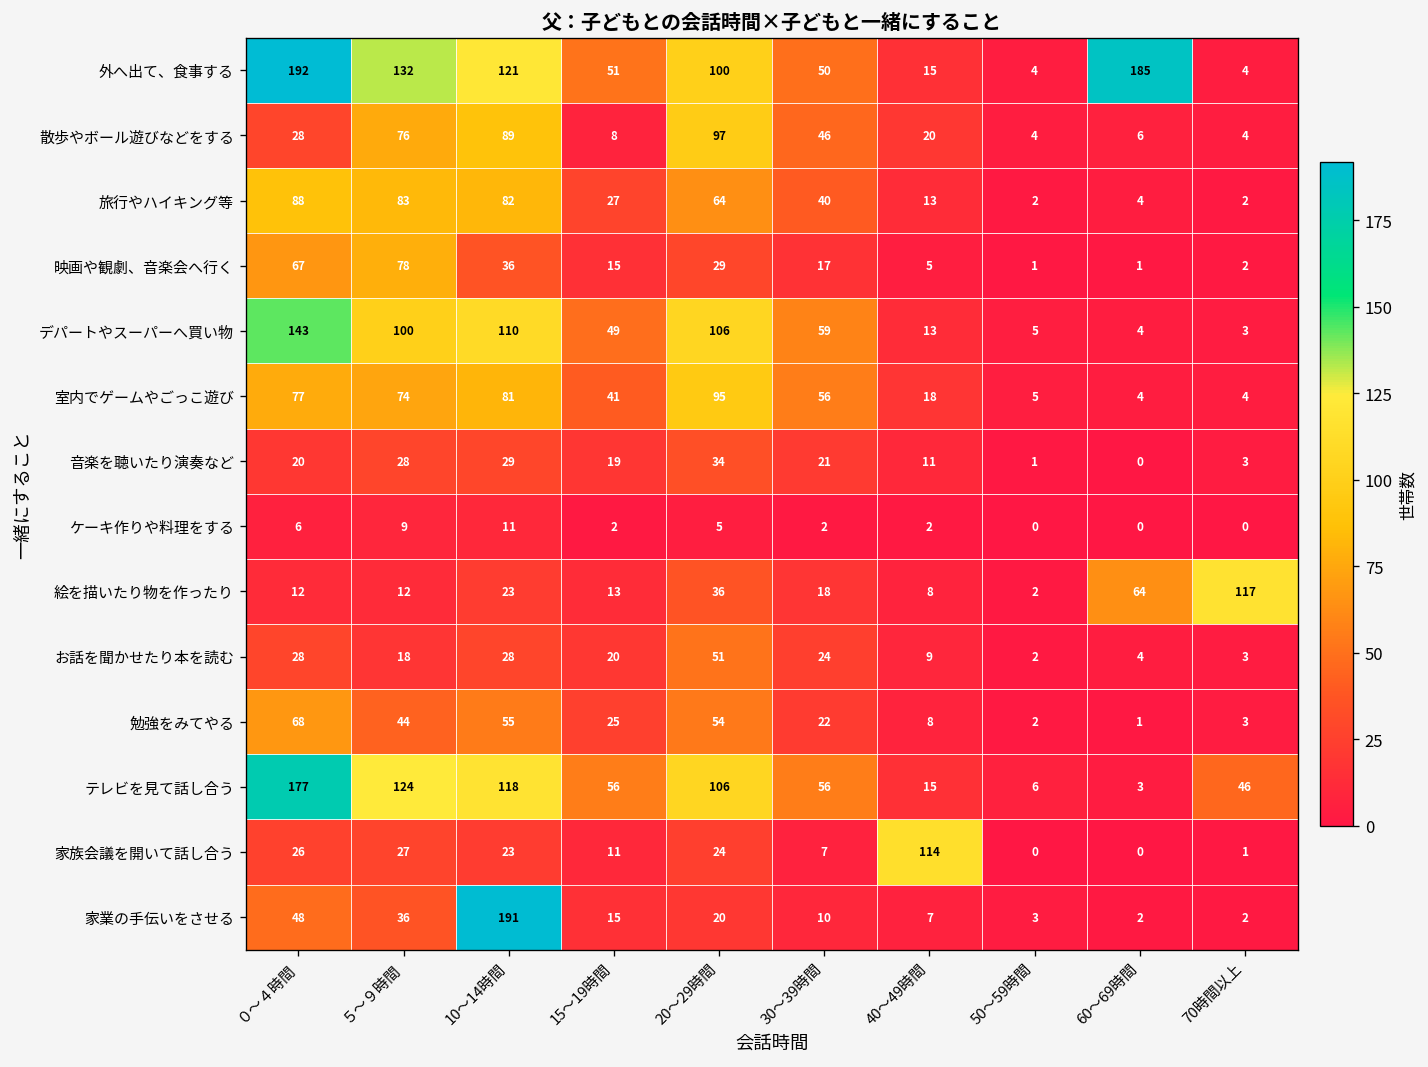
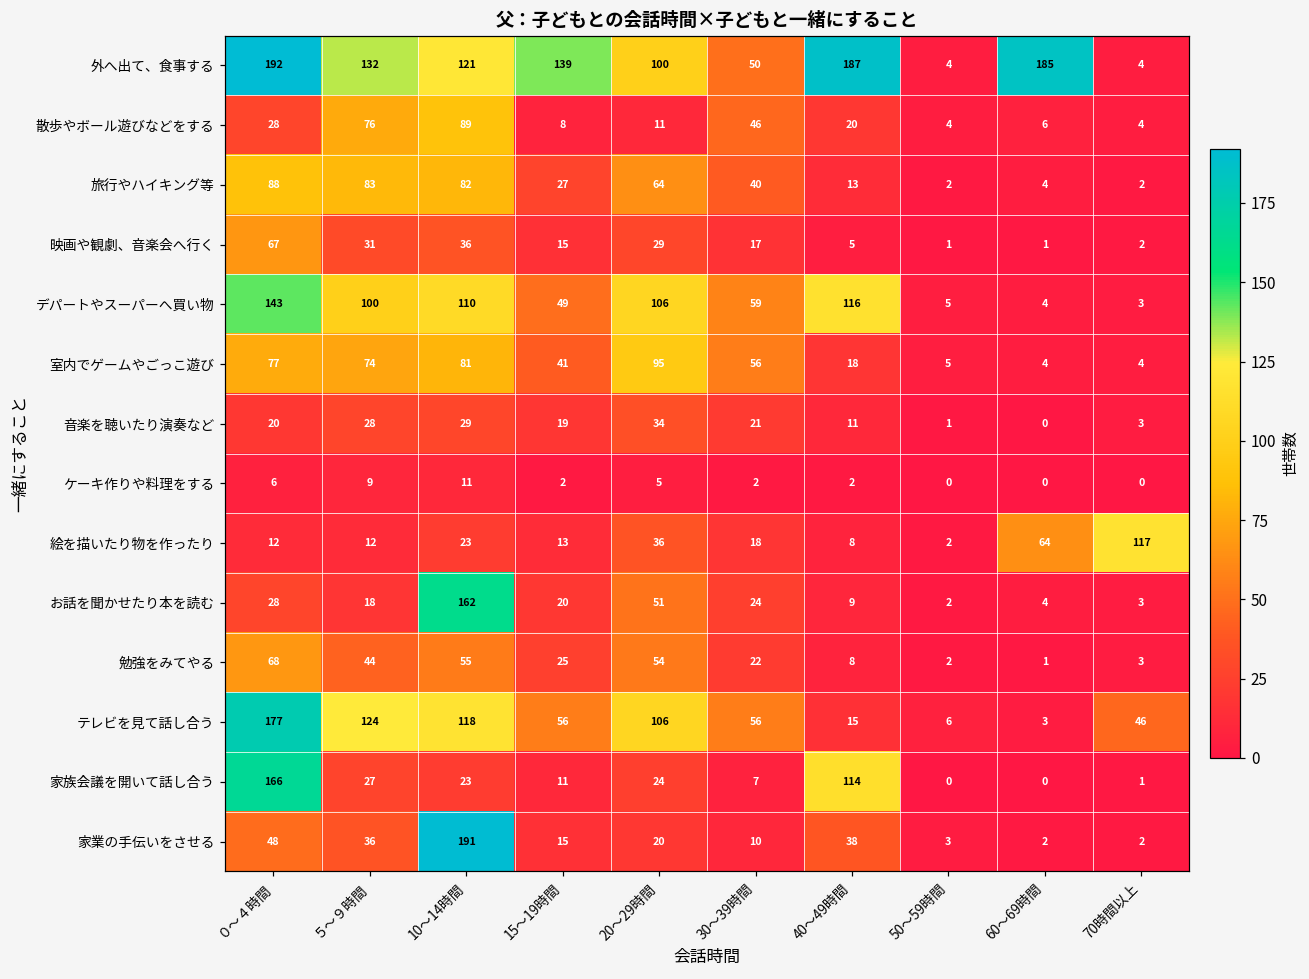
  {
    "外へ出て、食事する": {
      "０～４時間": 192,
      "５～９時間": 132,
      "10～14時間": 121,
-     "15～19時間": 51,
+     "15～19時間": 139,
      "20～29時間": 100,
      "30～39時間": 50,
-     "40～49時間": 15,
+     "40～49時間": 187,
      "50～59時間": 4,
      "60～69時間": 185,
      "70時間以上": 4
    },
    "散歩やボール遊びなどをする": {
      "０～４時間": 28,
      "５～９時間": 76,
      "10～14時間": 89,
      "15～19時間": 8,
-     "20～29時間": 97,
+     "20～29時間": 11,
      "30～39時間": 46,
      "40～49時間": 20,
      "50～59時間": 4,
      "60～69時間": 6,
      "70時間以上": 4
    },
    "旅行やハイキング等": {
      "０～４時間": 88,
      "５～９時間": 83,
      "10～14時間": 82,
      "15～19時間": 27,
      "20～29時間": 64,
      "30～39時間": 40,
      "40～49時間": 13,
      "50～59時間": 2,
      "60～69時間": 4,
      "70時間以上": 2
    },
    "映画や観劇、音楽会へ行く": {
      "０～４時間": 67,
-     "５～９時間": 78,
+     "５～９時間": 31,
      "10～14時間": 36,
      "15～19時間": 15,
      "20～29時間": 29,
      "30～39時間": 17,
      "40～49時間": 5,
      "50～59時間": 1,
      "60～69時間": 1,
      "70時間以上": 2
    },
    "デパートやスーパーへ買い物": {
      "０～４時間": 143,
      "５～９時間": 100,
      "10～14時間": 110,
      "15～19時間": 49,
      "20～29時間": 106,
      "30～39時間": 59,
-     "40～49時間": 13,
+     "40～49時間": 116,
      "50～59時間": 5,
      "60～69時間": 4,
      "70時間以上": 3
    },
    "室内でゲームやごっこ遊び": {
      "０～４時間": 77,
      "５～９時間": 74,
      "10～14時間": 81,
      "15～19時間": 41,
      "20～29時間": 95,
      "30～39時間": 56,
      "40～49時間": 18,
      "50～59時間": 5,
      "60～69時間": 4,
      "70時間以上": 4
    },
    "音楽を聴いたり演奏など": {
      "０～４時間": 20,
      "５～９時間": 28,
      "10～14時間": 29,
      "15～19時間": 19,
      "20～29時間": 34,
      "30～39時間": 21,
      "40～49時間": 11,
      "50～59時間": 1,
      "60～69時間": 0,
      "70時間以上": 3
    },
    "ケーキ作りや料理をする": {
      "０～４時間": 6,
      "５～９時間": 9,
      "10～14時間": 11,
      "15～19時間": 2,
      "20～29時間": 5,
      "30～39時間": 2,
      "40～49時間": 2,
      "50～59時間": 0,
      "60～69時間": 0,
      "70時間以上": 0
    },
    "絵を描いたり物を作ったり": {
      "０～４時間": 12,
      "５～９時間": 12,
      "10～14時間": 23,
      "15～19時間": 13,
      "20～29時間": 36,
      "30～39時間": 18,
      "40～49時間": 8,
      "50～59時間": 2,
      "60～69時間": 64,
      "70時間以上": 117
    },
    "お話を聞かせたり本を読む": {
      "０～４時間": 28,
      "５～９時間": 18,
-     "10～14時間": 28,
+     "10～14時間": 162,
      "15～19時間": 20,
      "20～29時間": 51,
      "30～39時間": 24,
      "40～49時間": 9,
      "50～59時間": 2,
      "60～69時間": 4,
      "70時間以上": 3
    },
    "勉強をみてやる": {
      "０～４時間": 68,
      "５～９時間": 44,
      "10～14時間": 55,
      "15～19時間": 25,
      "20～29時間": 54,
      "30～39時間": 22,
      "40～49時間": 8,
      "50～59時間": 2,
      "60～69時間": 1,
      "70時間以上": 3
    },
    "テレビを見て話し合う": {
      "０～４時間": 177,
      "５～９時間": 124,
      "10～14時間": 118,
      "15～19時間": 56,
      "20～29時間": 106,
      "30～39時間": 56,
      "40～49時間": 15,
      "50～59時間": 6,
      "60～69時間": 3,
      "70時間以上": 46
    },
    "家族会議を開いて話し合う": {
-     "０～４時間": 26,
+     "０～４時間": 166,
      "５～９時間": 27,
      "10～14時間": 23,
      "15～19時間": 11,
      "20～29時間": 24,
      "30～39時間": 7,
      "40～49時間": 114,
      "50～59時間": 0,
      "60～69時間": 0,
      "70時間以上": 1
    },
    "家業の手伝いをさせる": {
      "０～４時間": 48,
      "５～９時間": 36,
      "10～14時間": 191,
      "15～19時間": 15,
      "20～29時間": 20,
      "30～39時間": 10,
-     "40～49時間": 7,
+     "40～49時間": 38,
      "50～59時間": 3,
      "60～69時間": 2,
      "70時間以上": 2
    }
  }
